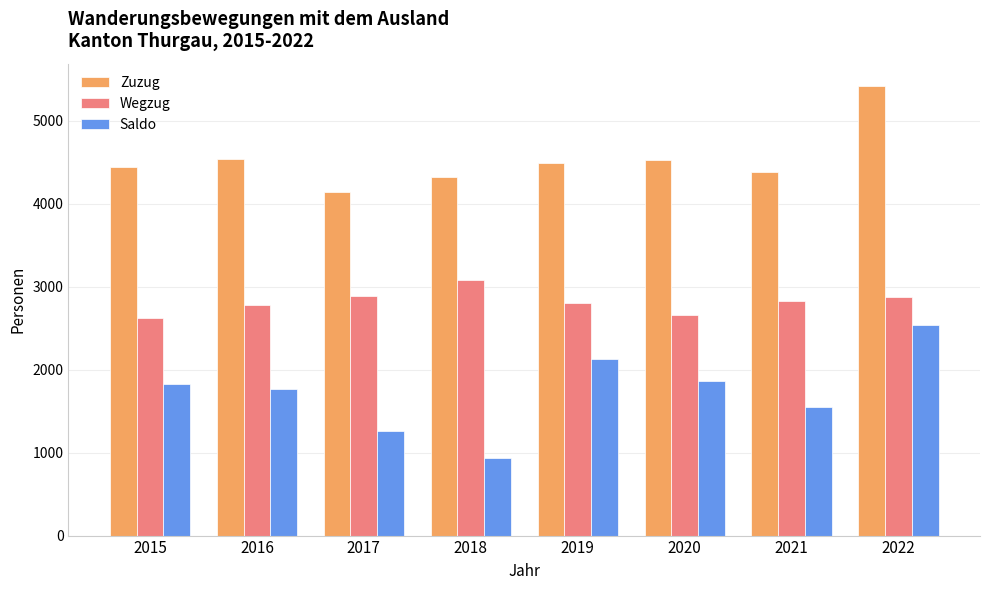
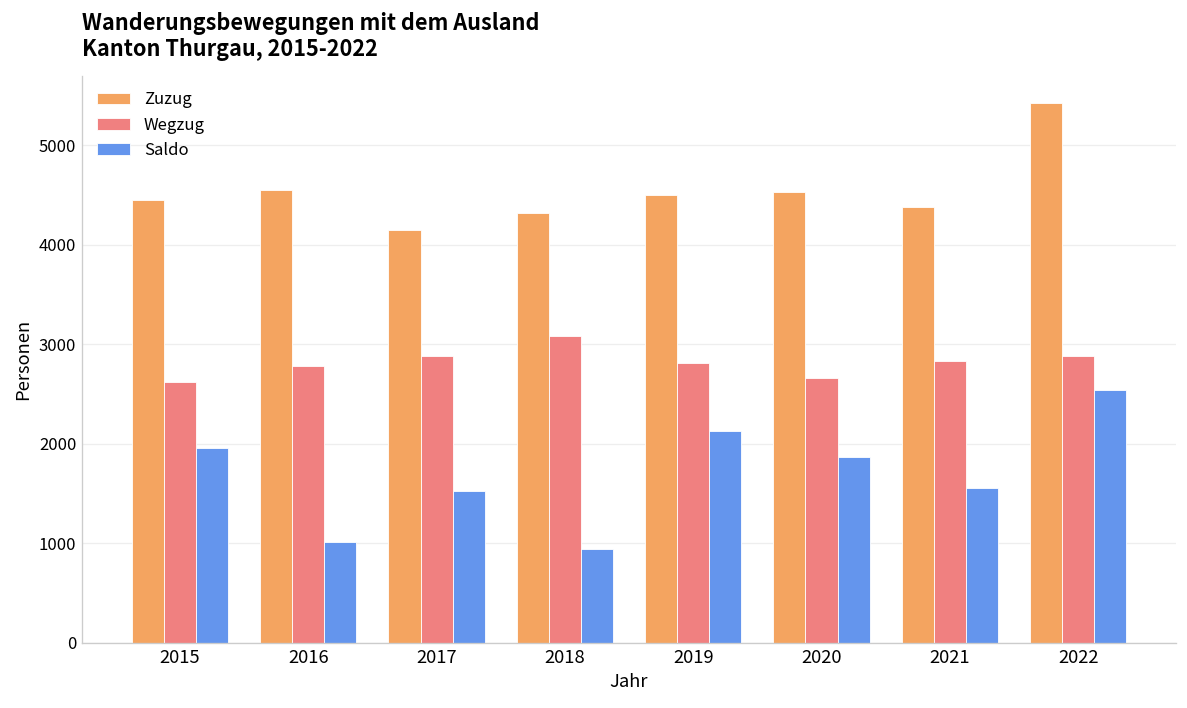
  {
    "Saldo": {
-     "2015": 1800,
-     "2016": 1800,
-     "2017": 1300,
+     "2015": 2000,
+     "2016": 1000,
+     "2017": 1500,
      "2018": 900,
      "2019": 2100,
      "2020": 1900,
      "2021": 1600,
      "2022": 2500
    }
  }
